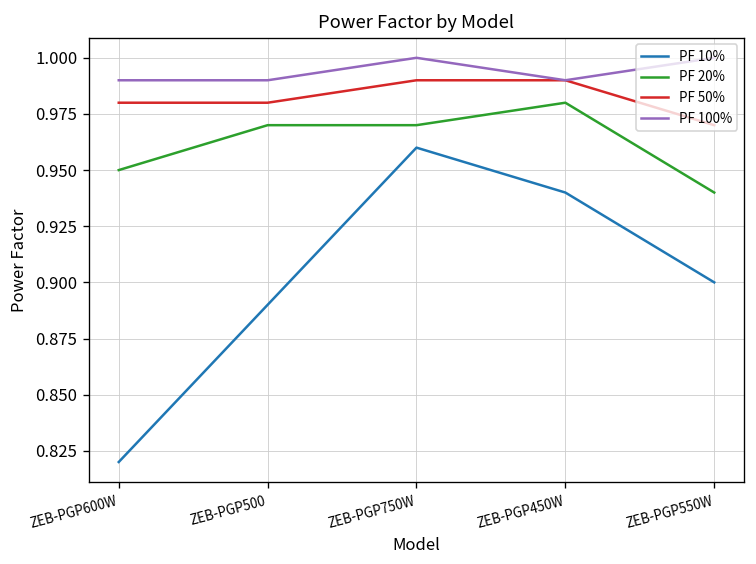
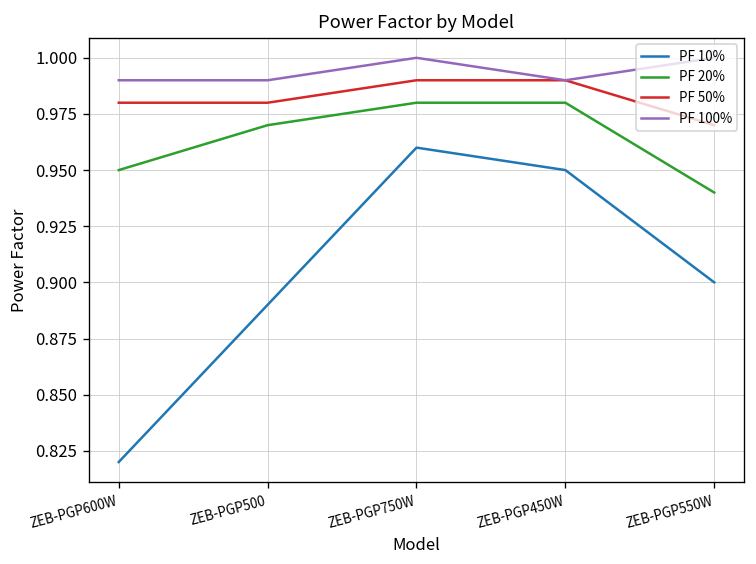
  {
    "PF 10%": {
      "ZEB-PGP600W": 0.82,
      "ZEB-PGP500": 0.89,
      "ZEB-PGP750W": 0.96,
-     "ZEB-PGP450W": 0.94,
+     "ZEB-PGP450W": 0.95,
      "ZEB-PGP550W": 0.90
    },
    "PF 20%": {
      "ZEB-PGP600W": 0.95,
      "ZEB-PGP500": 0.97,
-     "ZEB-PGP750W": 0.97,
+     "ZEB-PGP750W": 0.98,
      "ZEB-PGP450W": 0.98,
      "ZEB-PGP550W": 0.94
    },
    "PF 50%": {
      "ZEB-PGP600W": 0.98,
      "ZEB-PGP500": 0.98,
      "ZEB-PGP750W": 0.99,
      "ZEB-PGP550W": 0.97
    },
    "PF 100%": {
      "ZEB-PGP600W": 0.99,
      "ZEB-PGP500": 0.99,
      "ZEB-PGP750W": 1.00
    }
  }
